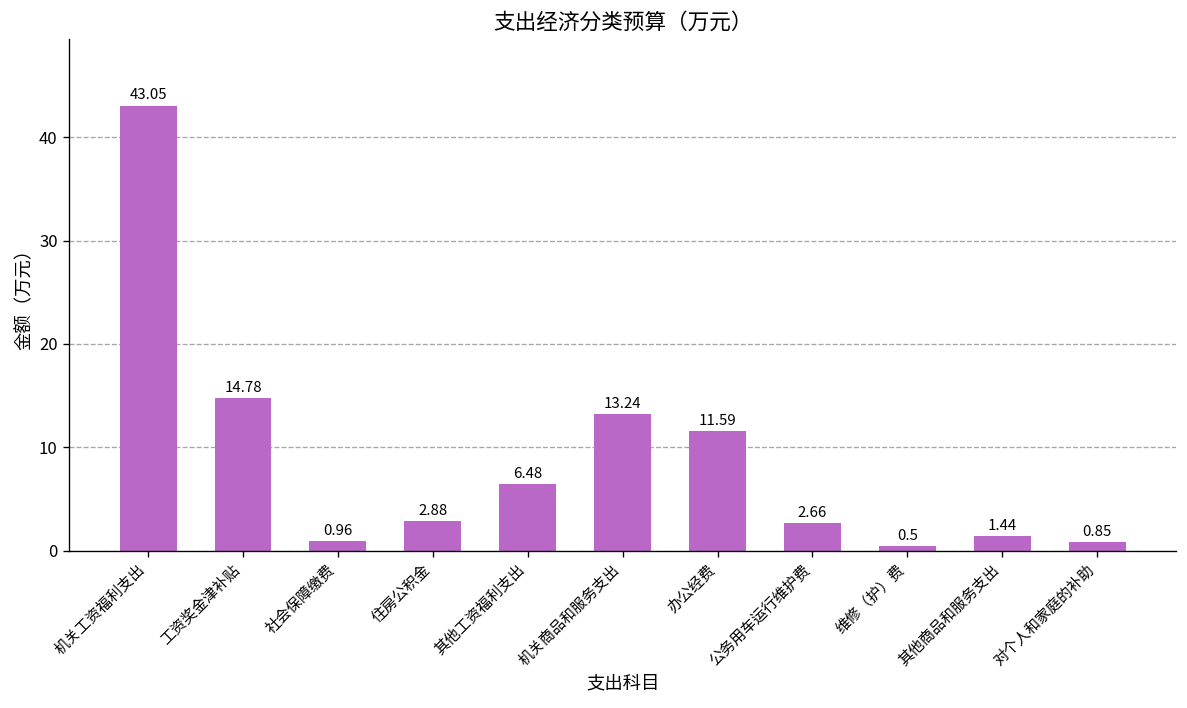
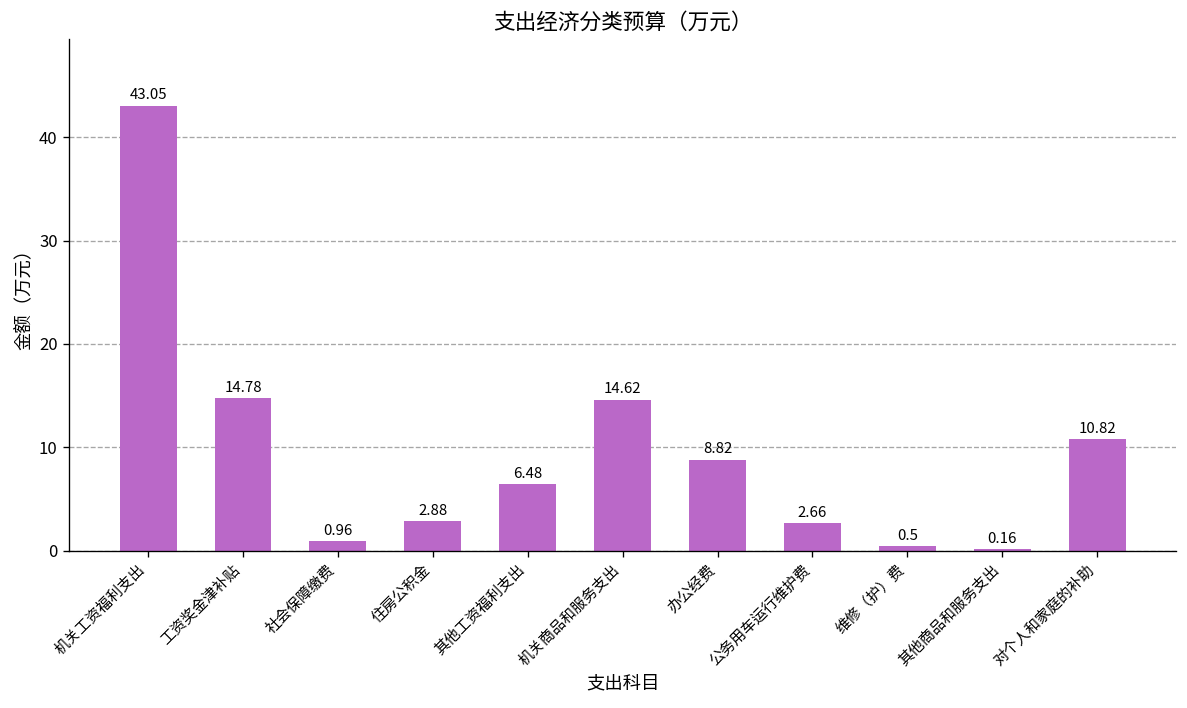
  {
    "机关工资福利支出": 43.05,
    "工资奖金津补贴": 14.78,
    "社会保障缴费": 0.96,
    "住房公积金": 2.88,
    "其他工资福利支出": 6.48,
-   "机关商品和服务支出": 13.24,
-   "办公经费": 11.59,
+   "机关商品和服务支出": 14.62,
+   "办公经费": 8.82,
    "公务用车运行维护费": 2.66,
    "维修（护）费": 0.5,
-   "其他商品和服务支出": 1.44,
-   "对个人和家庭的补助": 0.85
+   "其他商品和服务支出": 0.16,
+   "对个人和家庭的补助": 10.82
  }
